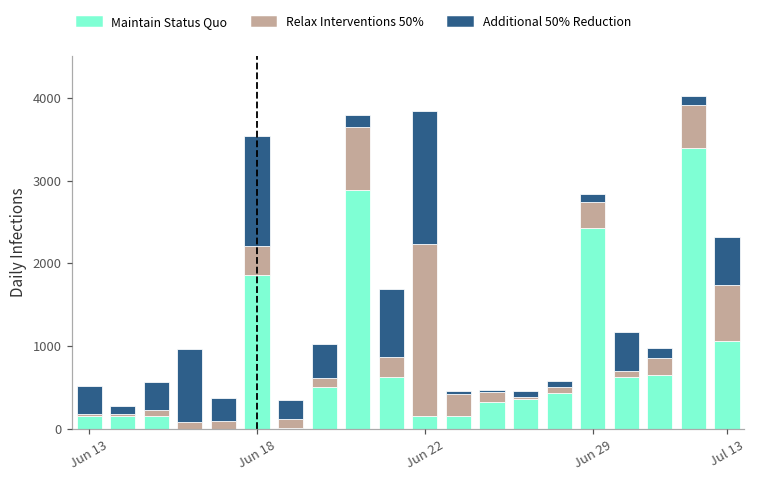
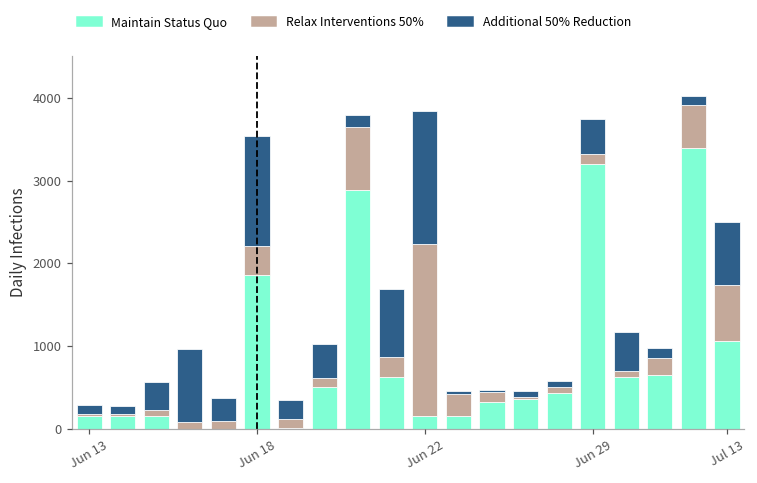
  {
    "Maintain Status Quo": {
      "Jun 13": 100,
      "Jun 18": 1900,
      "Jun 22": 100,
-     "Jun 29": 2400,
+     "Jun 29": 3200,
      "Jul 13": 1100
    },
    "Relax Interventions 50%": {
      "Jun 13": 0,
      "Jun 18": 300,
      "Jun 22": 2100,
-     "Jun 29": 300,
+     "Jun 29": 100,
      "Jul 13": 700
    },
    "Additional 50% Reduction": {
-     "Jun 13": 300,
+     "Jun 13": 100,
      "Jun 18": 1300,
      "Jun 22": 1600,
-     "Jun 29": 100,
-     "Jul 13": 600
+     "Jun 29": 400,
+     "Jul 13": 800
    }
  }
